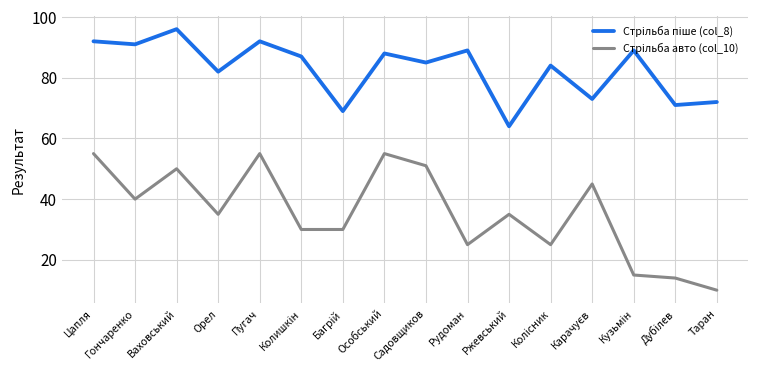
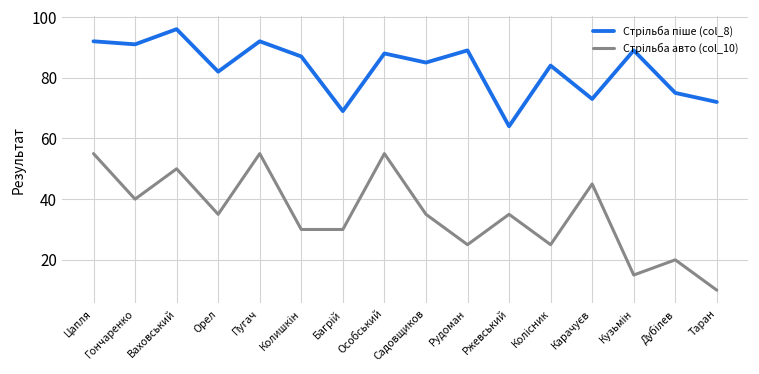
  {
    "Стрільба піше (col_8)": {
      "Цапля": 92,
      "Гончаренко": 91,
      "Ваховський": 96,
      "Орел": 82,
      "Пугач": 92,
      "Колишкін": 87,
      "Багрій": 69,
      "Особський": 88,
      "Садовщиков": 85,
      "Рудоман": 89,
      "Ржевський": 64,
      "Колісник": 84,
      "Карачуєв": 73,
      "Кузьмін": 89,
-     "Дубілев": 71,
+     "Дубілев": 75,
      "Таран": 72
    },
    "Стрільба авто (col_10)": {
      "Цапля": 55,
      "Гончаренко": 40,
      "Ваховський": 50,
      "Орел": 35,
      "Пугач": 55,
      "Колишкін": 30,
      "Багрій": 30,
      "Особський": 55,
-     "Садовщиков": 51,
+     "Садовщиков": 35,
      "Рудоман": 25,
      "Ржевський": 35,
      "Колісник": 25,
      "Карачуєв": 45,
      "Кузьмін": 15,
-     "Дубілев": 14,
+     "Дубілев": 20,
      "Таран": 10
    }
  }
